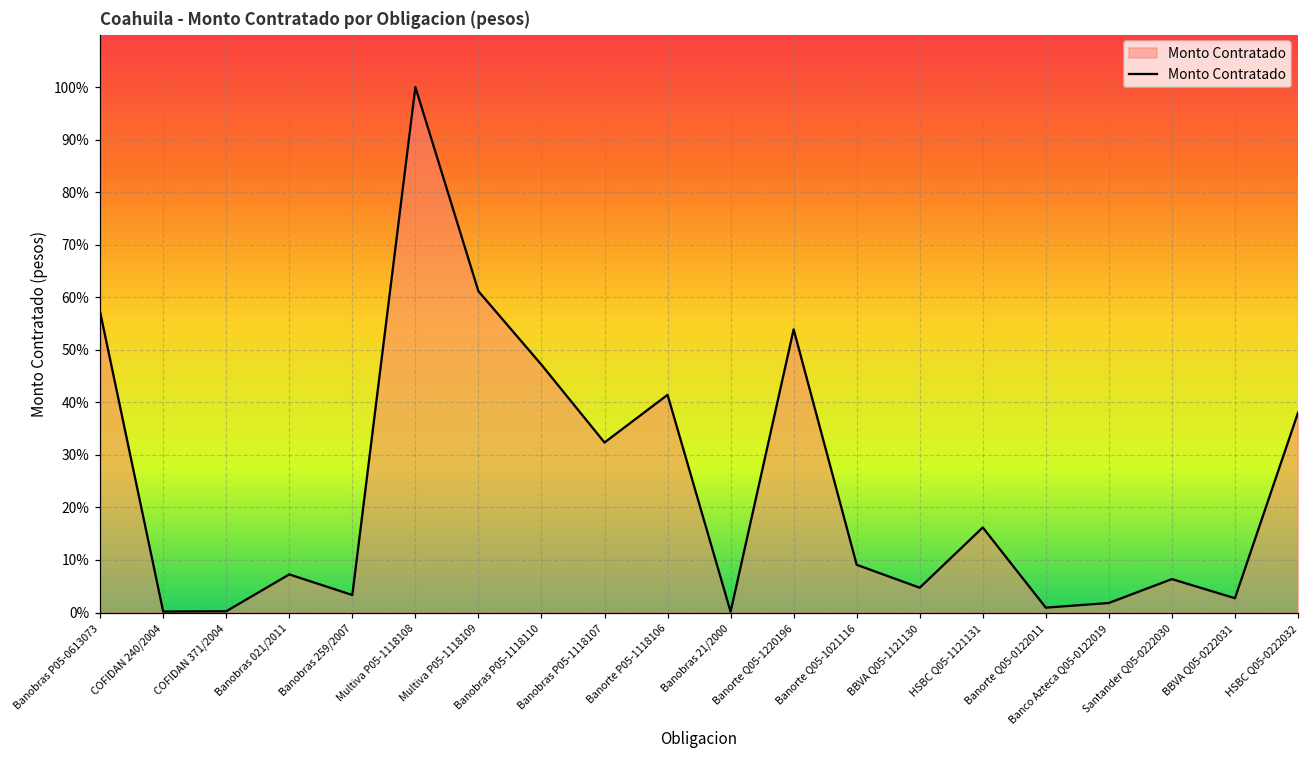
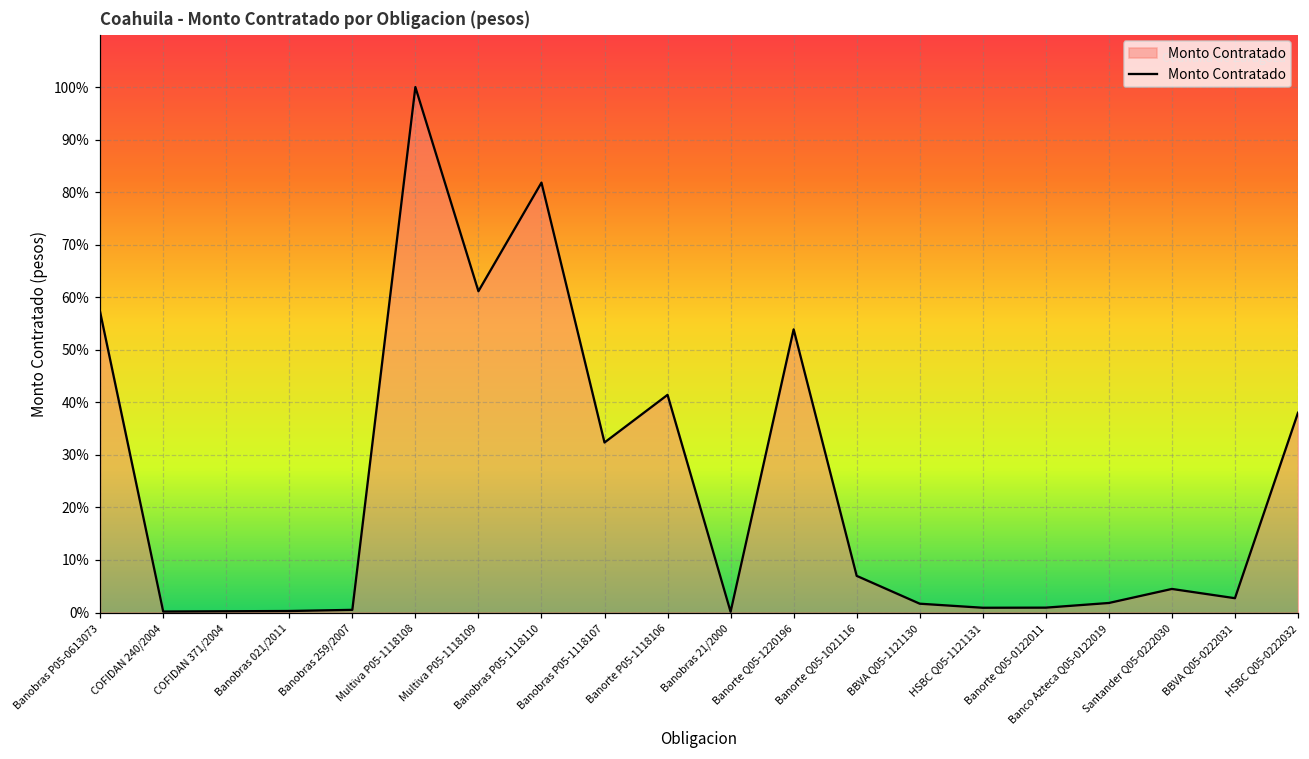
  {
    "Banobras P05-0613073": "57%",
    "COFIDAN 240/2004": "0%",
    "COFIDAN 371/2004": "0%",
-   "Banobras 021/2011": "7%",
-   "Banobras 259/2007": "3%",
+   "Banobras 021/2011": "0%",
+   "Banobras 259/2007": "1%",
    "Multiva P05-1118108": "100%",
    "Multiva P05-1118109": "61%",
-   "Banobras P05-1118110": "47%",
+   "Banobras P05-1118110": "82%",
    "Banobras P05-1118107": "32%",
    "Banorte P05-1118106": "41%",
    "Banobras 21/2000": "0%",
    "Banorte Q05-1220196": "54%",
-   "Banorte Q05-1021116": "9%",
-   "BBVA Q05-1121130": "5%",
-   "HSBC Q05-1121131": "16%",
+   "Banorte Q05-1021116": "7%",
+   "BBVA Q05-1121130": "2%",
+   "HSBC Q05-1121131": "1%",
    "Banorte Q05-0122011": "1%",
    "Banco Azteca Q05-0122019": "2%",
-   "Santander Q05-0222030": "6%",
+   "Santander Q05-0222030": "4%",
    "BBVA Q05-0222031": "3%",
    "HSBC Q05-0222032": "38%"
  }
